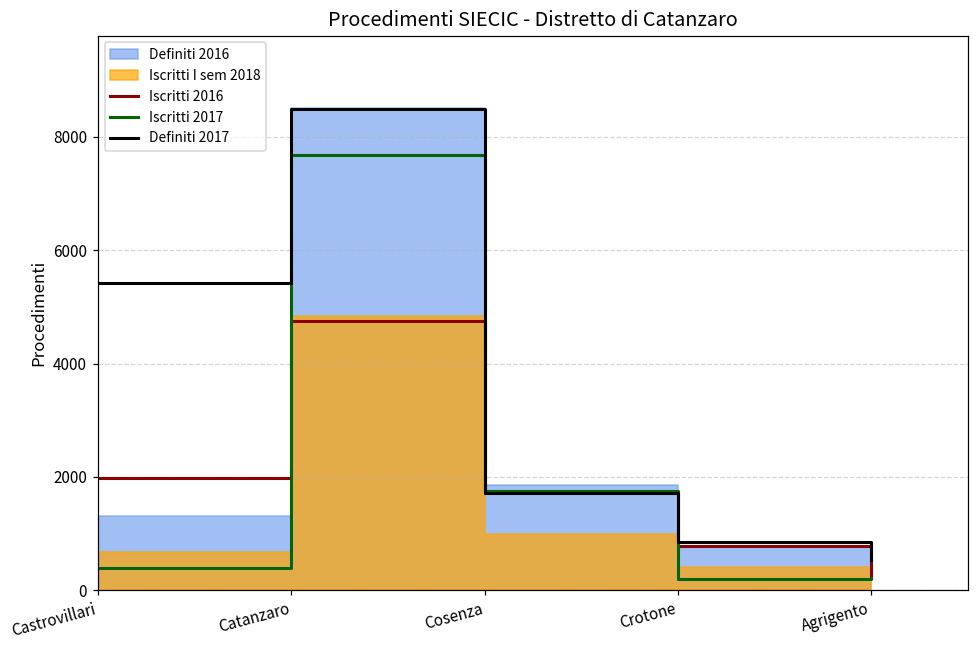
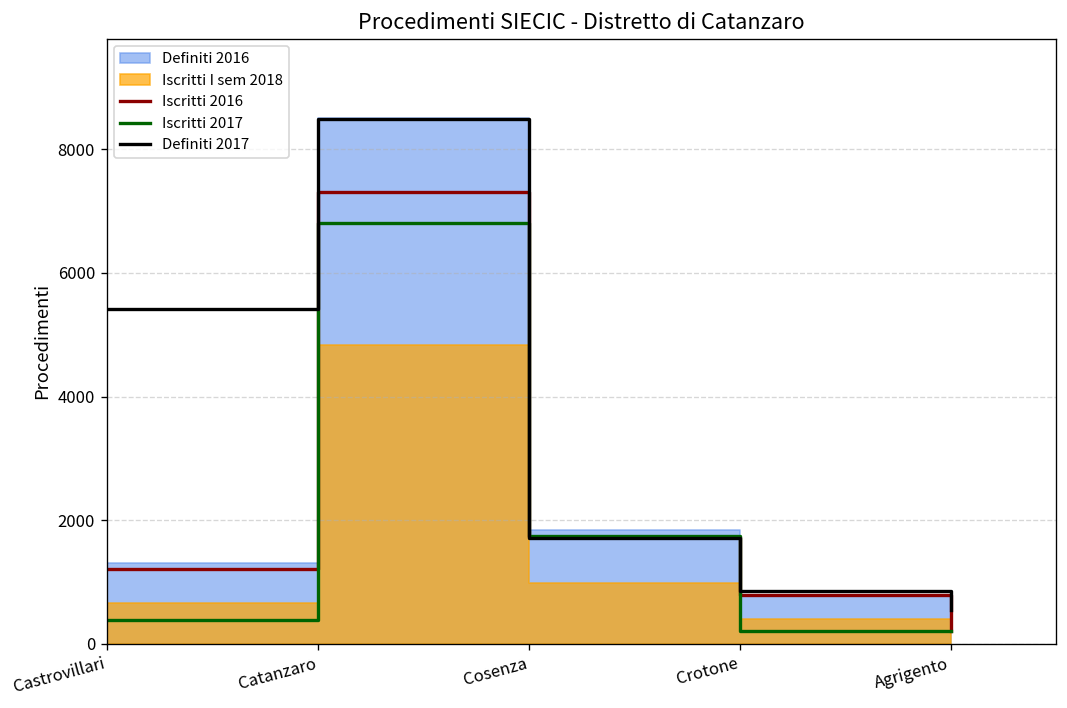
  {
    "Iscritti 2016": {
-     "Castrovillari": 2000,
-     "Catanzaro": 4800
+     "Castrovillari": 1200,
+     "Catanzaro": 7300
    },
    "Iscritti 2017": {
      "Castrovillari": 400,
-     "Catanzaro": 7700,
+     "Catanzaro": 6800,
      "Crotone": 200
    },
    "Definiti 2017": {
      "Castrovillari": 5400,
      "Crotone": 900,
      "Agrigento": 500
    }
  }
